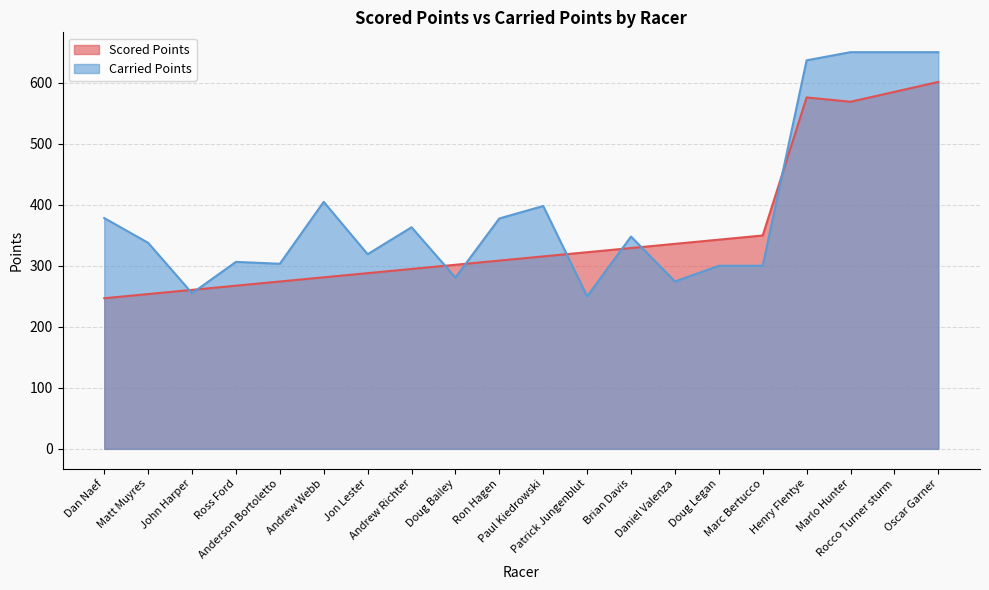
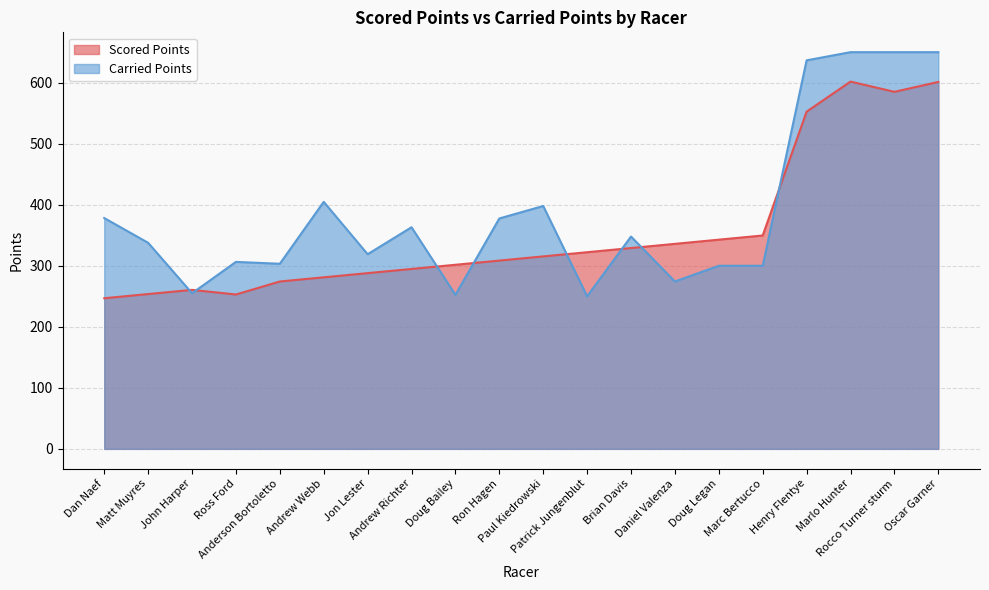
  {
    "Scored Points": {
      "Dan Naef": 250,
      "Matt Muyres": 250,
      "John Harper": 260,
-     "Ross Ford": 270,
+     "Ross Ford": 250,
      "Anderson Bortoletto": 270,
      "Andrew Webb": 280,
      "Jon Lester": 290,
      "Andrew Richter": 290,
      "Doug Bailey": 300,
      "Ron Hagen": 310,
      "Paul Kiedrowski": 320,
      "Patrick Jungenblut": 320,
      "Brian Davis": 330,
      "Daniel Valenza": 340,
      "Doug Legan": 340,
      "Marc Bertucco": 350,
-     "Henry Flentye": 580,
-     "Marlo Hunter": 570,
+     "Henry Flentye": 550,
+     "Marlo Hunter": 600,
      "Rocco Turner sturm": 590,
      "Oscar Garner": 600
    },
    "Carried Points": {
      "Dan Naef": 380,
      "Matt Muyres": 340,
      "John Harper": 260,
      "Ross Ford": 310,
      "Anderson Bortoletto": 300,
      "Andrew Webb": 400,
      "Jon Lester": 320,
      "Andrew Richter": 360,
-     "Doug Bailey": 280,
+     "Doug Bailey": 250,
      "Ron Hagen": 380,
      "Paul Kiedrowski": 400,
      "Patrick Jungenblut": 250,
      "Brian Davis": 350,
      "Daniel Valenza": 270,
      "Doug Legan": 300,
      "Marc Bertucco": 300,
      "Henry Flentye": 640,
      "Marlo Hunter": 650,
      "Rocco Turner sturm": 650,
      "Oscar Garner": 650
    }
  }
